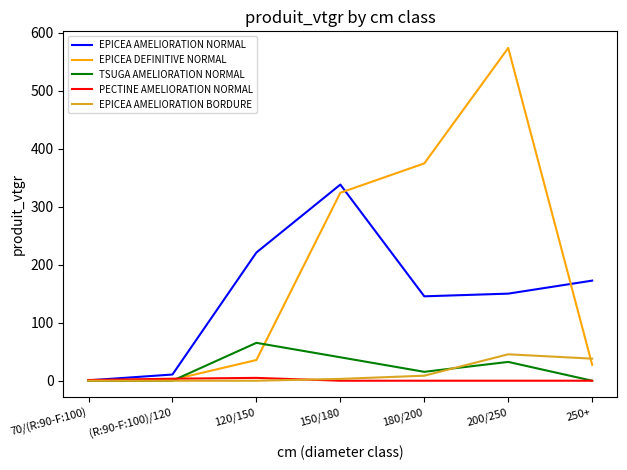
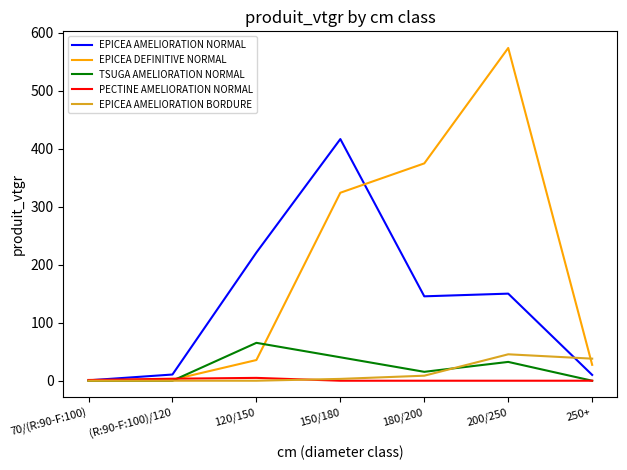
  {
    "EPICEA AMELIORATION NORMAL": {
      "(R:90-F:100)/120": 10,
      "120/150": 220,
-     "150/180": 340,
+     "150/180": 420,
      "180/200": 150,
      "200/250": 150,
-     "250+": 170
+     "250+": 10
    },
    "TSUGA AMELIORATION NORMAL": {
      "120/150": 70,
      "150/180": 40,
      "180/200": 20,
      "200/250": 30
    },
    "PECTINE AMELIORATION NORMAL": {
      "120/150": 0,
      "180/200": 0,
      "200/250": 0
    }
  }
